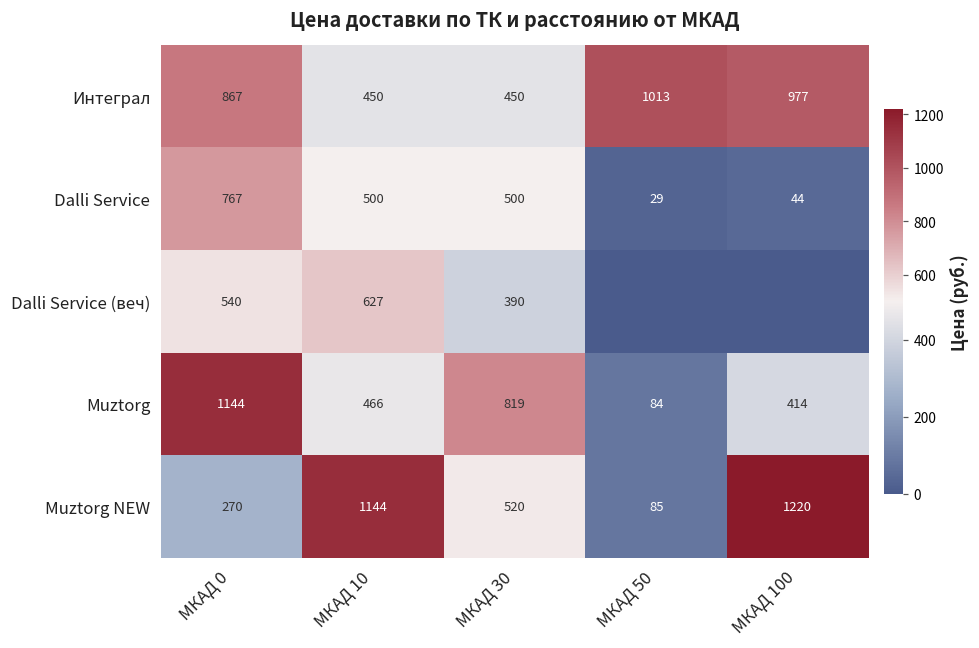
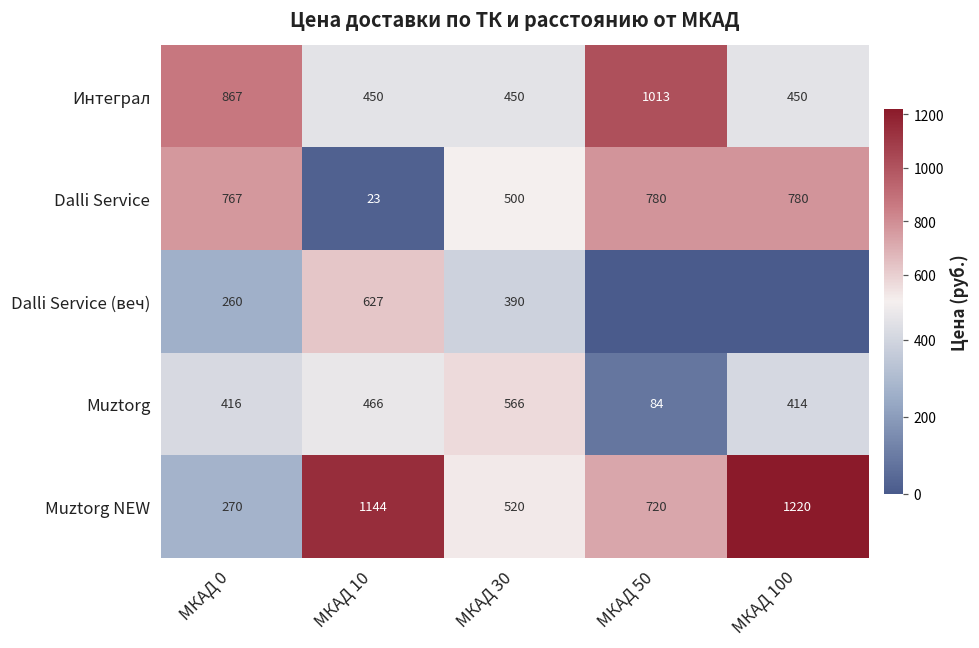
  {
    "Интеграл": {
      "МКАД 0": 867,
      "МКАД 10": 450,
      "МКАД 30": 450,
      "МКАД 50": 1013,
-     "МКАД 100": 977
+     "МКАД 100": 450
    },
    "Dalli Service": {
      "МКАД 0": 767,
-     "МКАД 10": 500,
+     "МКАД 10": 23,
      "МКАД 30": 500,
-     "МКАД 50": 29,
-     "МКАД 100": 44
+     "МКАД 50": 780,
+     "МКАД 100": 780
    },
    "Dalli Service (веч)": {
-     "МКАД 0": 540,
+     "МКАД 0": 260,
      "МКАД 10": 627,
      "МКАД 30": 390
    },
    "Muztorg": {
-     "МКАД 0": 1144,
+     "МКАД 0": 416,
      "МКАД 10": 466,
-     "МКАД 30": 819,
+     "МКАД 30": 566,
      "МКАД 50": 84,
      "МКАД 100": 414
    },
    "Muztorg NEW": {
      "МКАД 0": 270,
      "МКАД 10": 1144,
      "МКАД 30": 520,
-     "МКАД 50": 85,
+     "МКАД 50": 720,
      "МКАД 100": 1220
    }
  }
